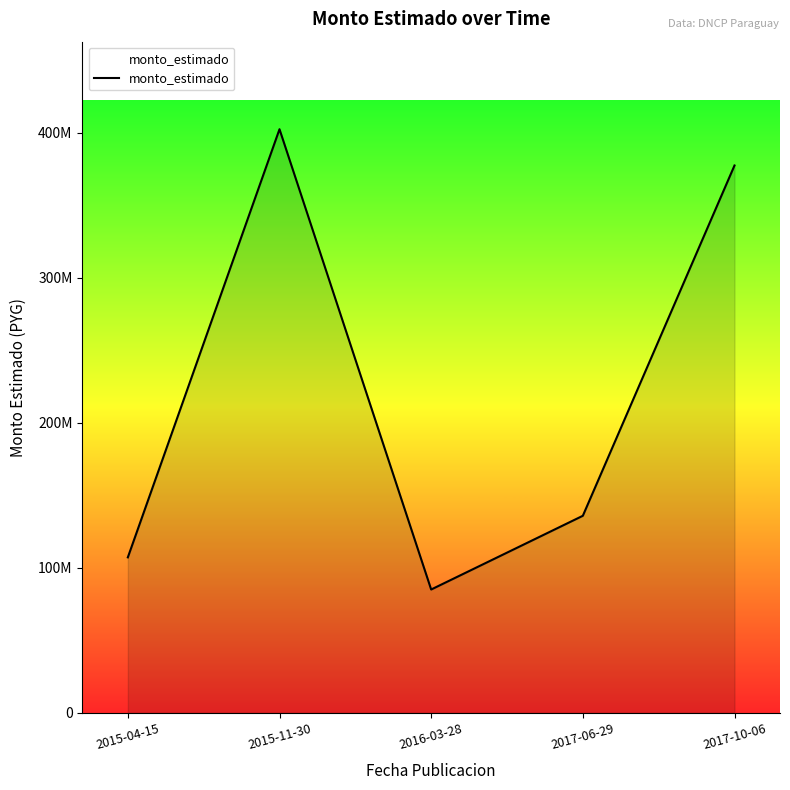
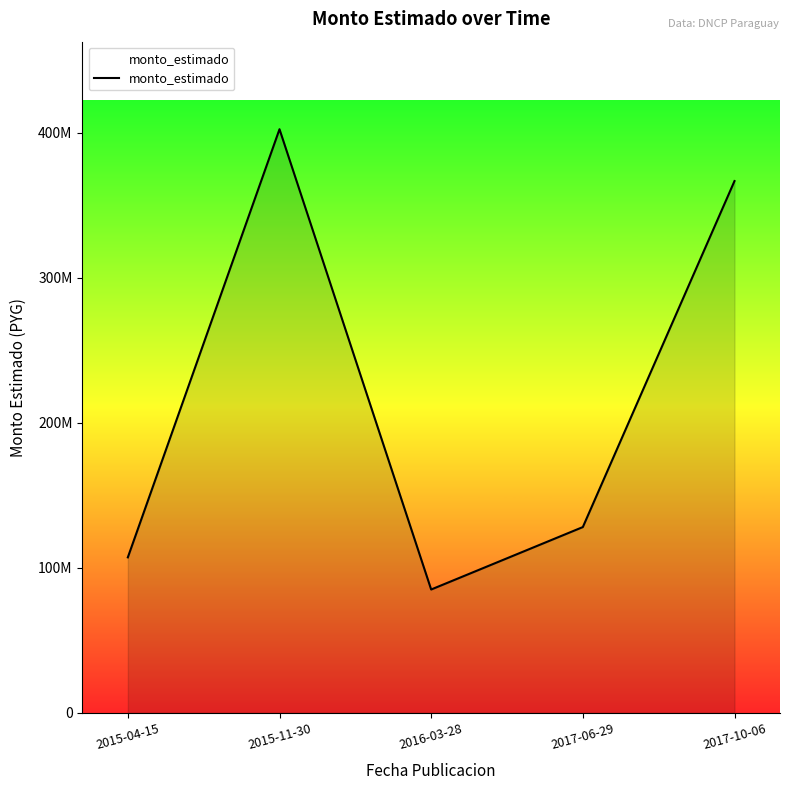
  {
    "2015-04-15": 107000000,
    "2015-11-30": 402000000,
    "2016-03-28": 85000000,
-   "2017-06-29": 136000000,
-   "2017-10-06": 377000000
+   "2017-06-29": 128000000,
+   "2017-10-06": 367000000
  }
